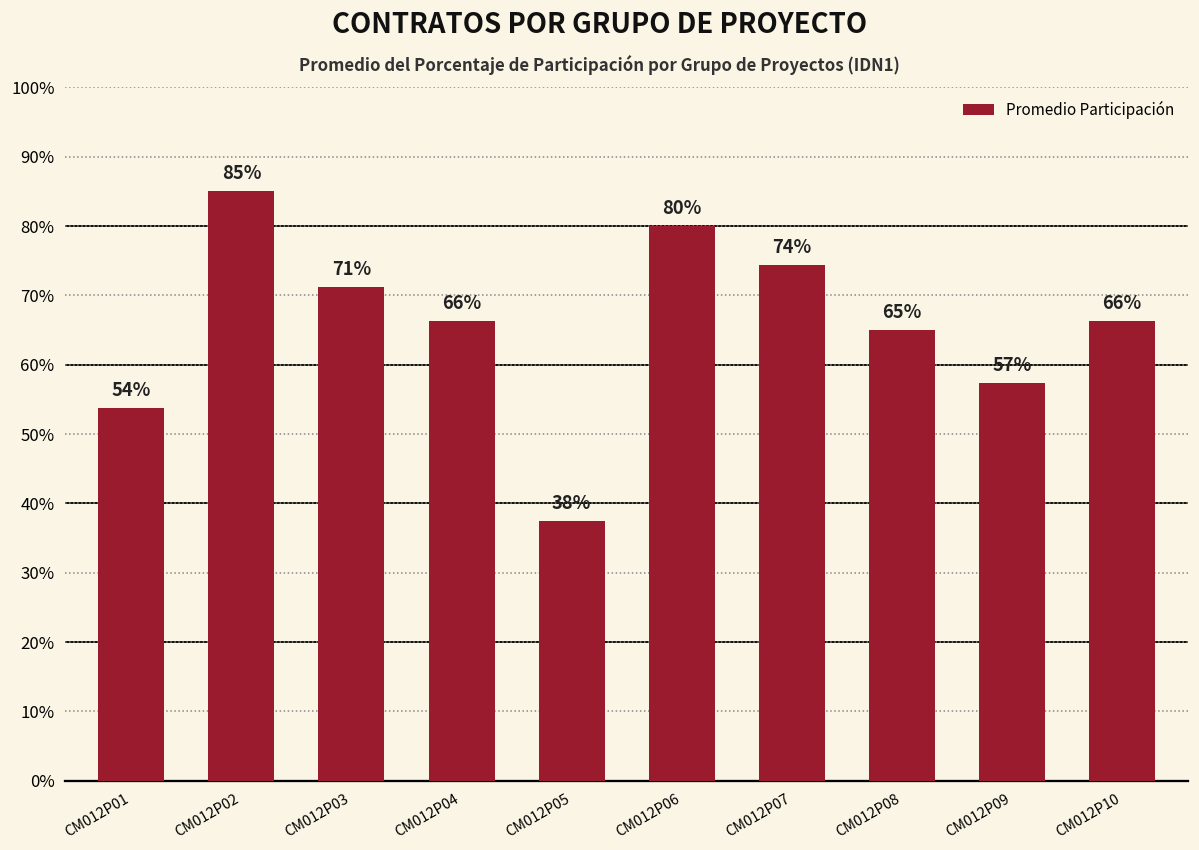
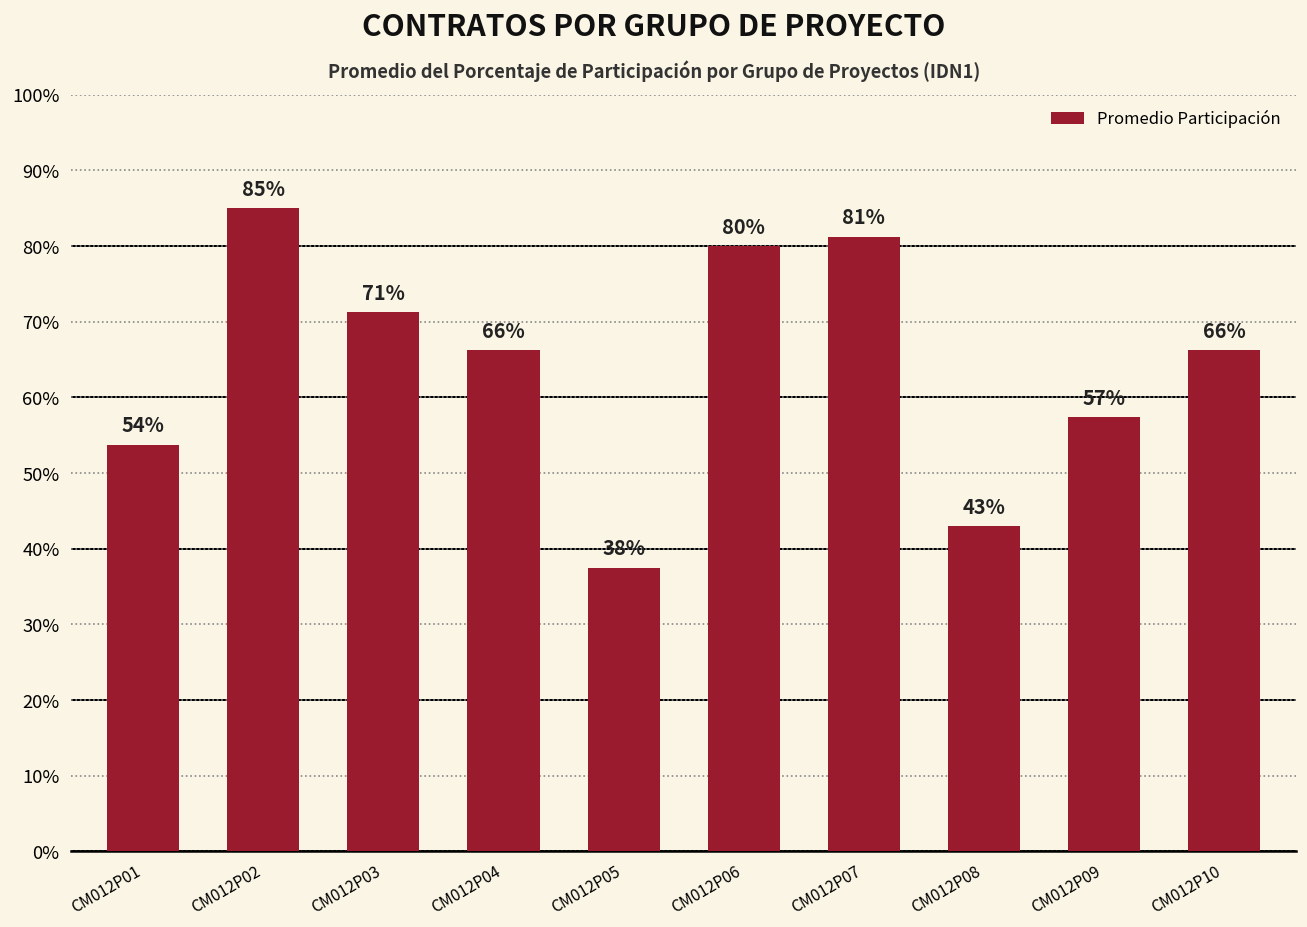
  {
    "CM012P01": "54%",
    "CM012P02": "85%",
    "CM012P03": "71%",
    "CM012P04": "66%",
    "CM012P05": "38%",
    "CM012P06": "80%",
-   "CM012P07": "74%",
-   "CM012P08": "65%",
+   "CM012P07": "81%",
+   "CM012P08": "43%",
    "CM012P09": "57%",
    "CM012P10": "66%"
  }
